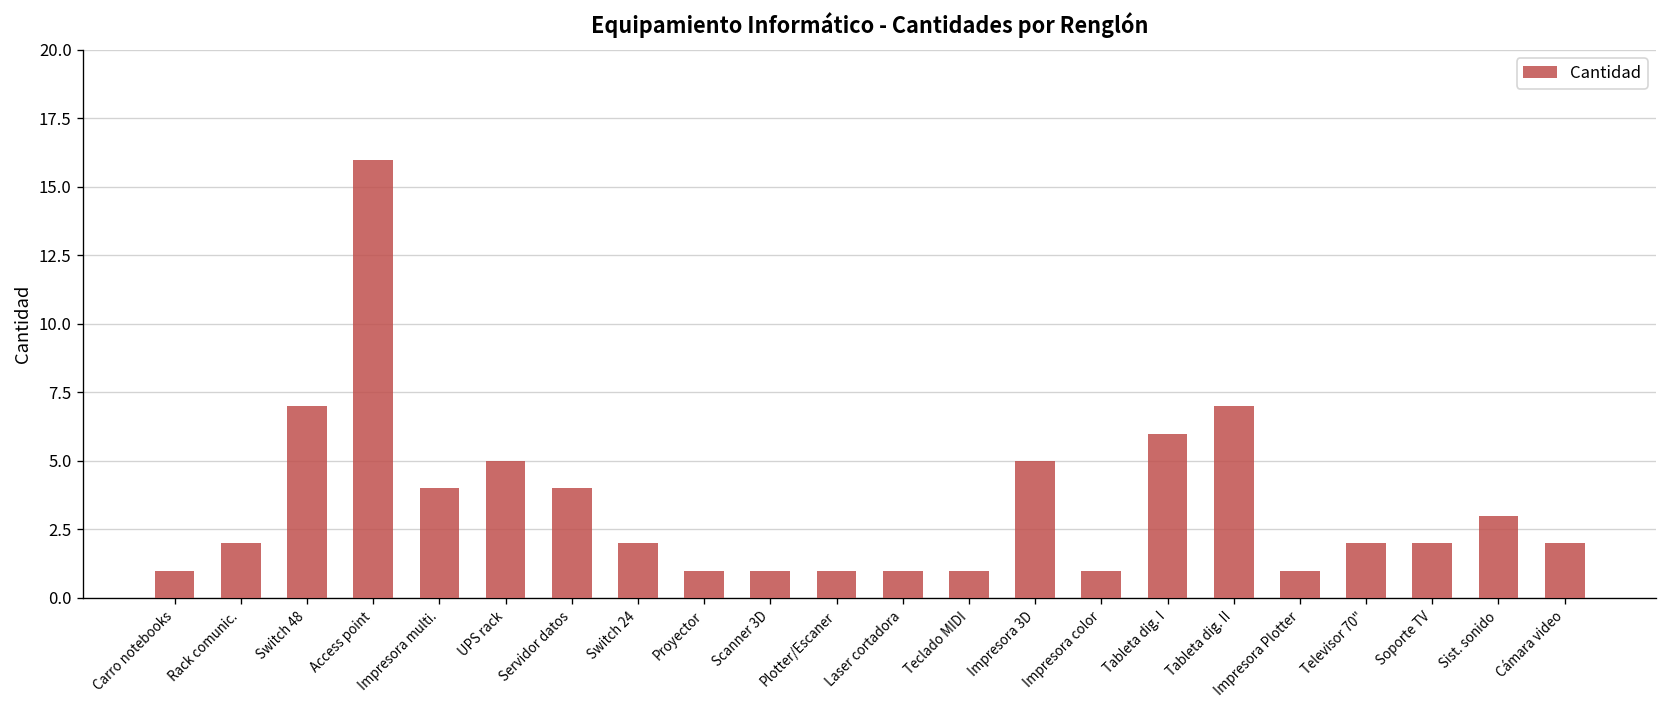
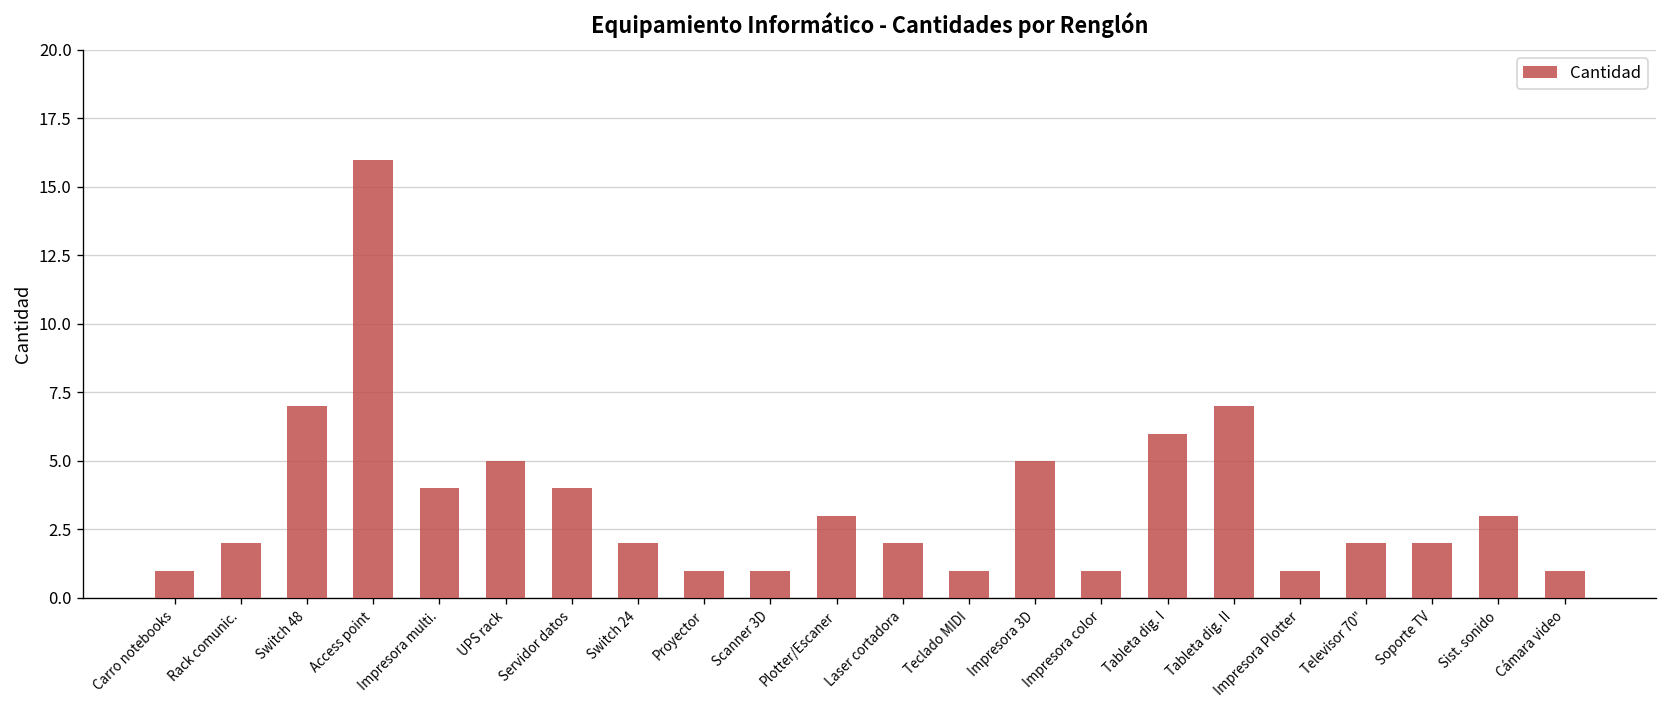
  {
    "Carro notebooks": 1,
    "Rack comunic.": 2,
    "Switch 48": 7,
    "Access point": 16,
    "Impresora multi.": 4,
    "UPS rack": 5,
    "Servidor datos": 4,
    "Switch 24": 2,
    "Proyector": 1,
    "Scanner 3D": 1,
-   "Plotter/Escaner": 1,
-   "Laser cortadora": 1,
+   "Plotter/Escaner": 3,
+   "Laser cortadora": 2,
    "Teclado MIDI": 1,
    "Impresora 3D": 5,
    "Impresora color": 1,
    "Tableta dig. I": 6,
    "Tableta dig. II": 7,
    "Impresora Plotter": 1,
    "Televisor 70\"": 2,
    "Soporte TV": 2,
    "Sist. sonido": 3,
-   "Cámara video": 2
+   "Cámara video": 1
  }
